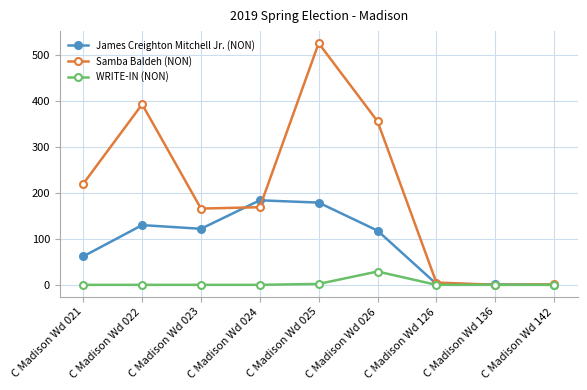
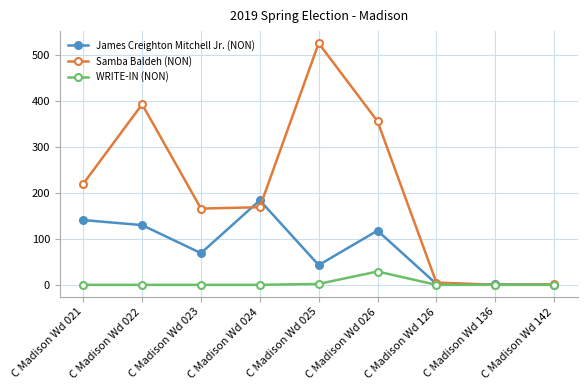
  {
    "James Creighton Mitchell Jr. (NON)": {
-     "C Madison Wd 021": 60,
+     "C Madison Wd 021": 140,
      "C Madison Wd 022": 130,
-     "C Madison Wd 023": 120,
+     "C Madison Wd 023": 70,
      "C Madison Wd 024": 180,
-     "C Madison Wd 025": 180,
+     "C Madison Wd 025": 40,
      "C Madison Wd 026": 120
    },
    "Samba Baldeh (NON)": {
      "C Madison Wd 021": 220,
      "C Madison Wd 022": 390,
      "C Madison Wd 023": 170,
      "C Madison Wd 024": 170,
      "C Madison Wd 025": 530,
      "C Madison Wd 026": 360
    },
    "WRITE-IN (NON)": {
      "C Madison Wd 021": 0,
      "C Madison Wd 022": 0,
      "C Madison Wd 023": 0,
      "C Madison Wd 024": 0,
      "C Madison Wd 025": 0,
      "C Madison Wd 026": 30
    }
  }
